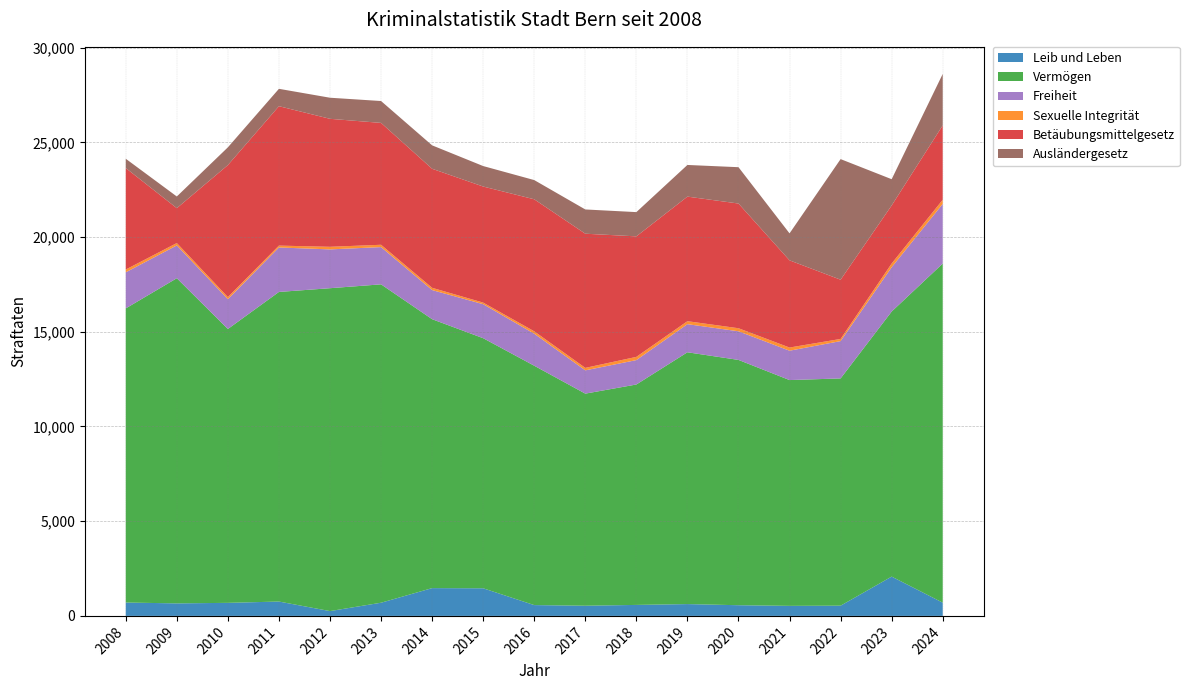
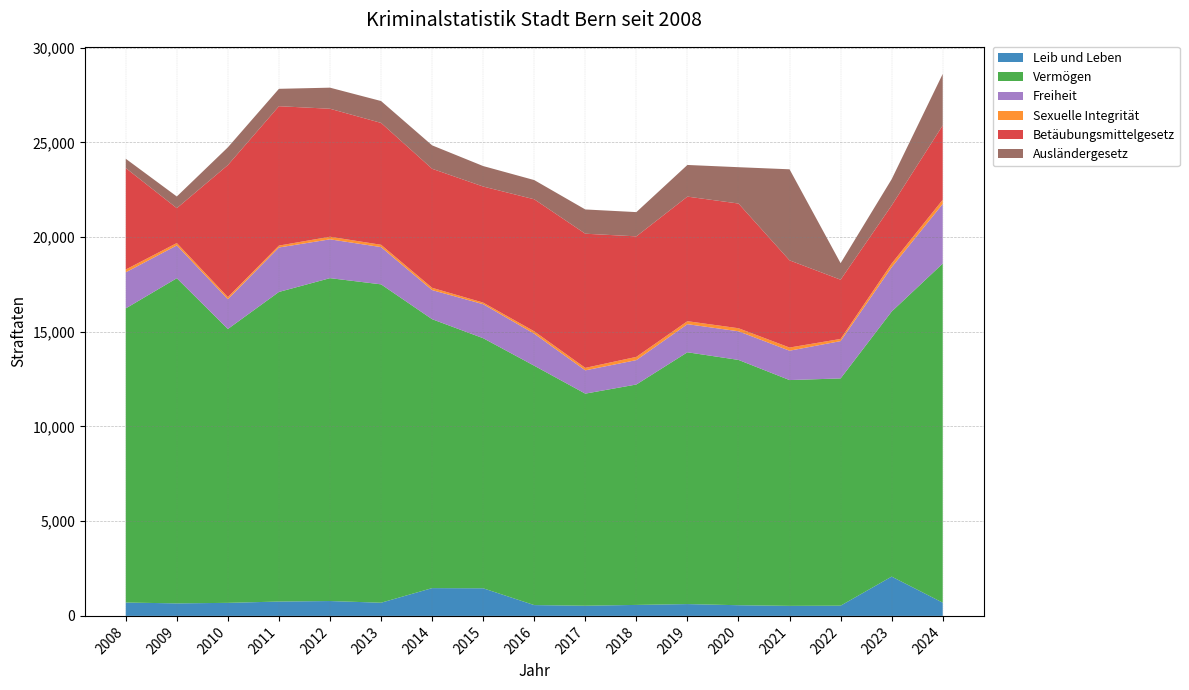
  {
    "Leib und Leben": {
      "2008": "700",
      "2009": "700",
      "2010": "700",
      "2011": "800",
-     "2012": "300",
+     "2012": "800",
      "2013": "700",
      "2014": "1,500",
      "2015": "1,500",
      "2016": "600",
      "2017": "500",
      "2018": "600",
      "2019": "600",
      "2020": "600",
      "2021": "500",
      "2022": "500",
      "2023": "2,100",
      "2024": "700"
    },
    "Vermögen": {
      "2008": "15,500",
      "2009": "17,200",
      "2010": "14,500",
      "2011": "16,300",
      "2012": "17,000",
      "2013": "16,800",
      "2014": "14,200",
      "2015": "13,200",
      "2016": "12,600",
      "2017": "11,200",
      "2018": "11,600",
      "2019": "13,300",
      "2020": "12,900",
      "2021": "11,900",
      "2022": "12,000",
      "2023": "14,000",
      "2024": "17,900"
    },
    "Freiheit": {
      "2008": "1,900",
      "2012": "2,000",
      "2018": "1,300",
      "2019": "1,500",
      "2020": "1,500",
      "2021": "1,600",
      "2023": "2,300",
      "2024": "3,100"
    },
    "Sexuelle Integrität": {
      "2008": "100",
      "2012": "100",
      "2018": "200",
      "2019": "200",
      "2020": "200",
      "2021": "200",
      "2023": "200",
      "2024": "200"
    },
    "Betäubungsmittelgesetz": {
      "2008": "5,400",
      "2009": "1,800",
      "2010": "7,000",
      "2011": "7,400",
      "2012": "6,800",
      "2013": "6,400",
      "2014": "6,300",
      "2015": "6,100",
      "2016": "7,000",
      "2017": "7,100",
      "2018": "6,400",
      "2019": "6,600",
      "2020": "6,600",
      "2021": "4,600",
      "2022": "3,100",
      "2023": "3,100",
      "2024": "3,900"
    },
    "Ausländergesetz": {
      "2008": "500",
      "2009": "600",
      "2010": "900",
      "2011": "900",
      "2012": "1,100",
      "2013": "1,200",
      "2014": "1,200",
      "2015": "1,100",
      "2016": "1,000",
      "2017": "1,300",
      "2018": "1,300",
      "2019": "1,700",
      "2020": "1,900",
-     "2021": "1,400",
-     "2022": "6,400",
+     "2021": "4,800",
+     "2022": "900",
      "2023": "1,400",
      "2024": "2,700"
    }
  }
